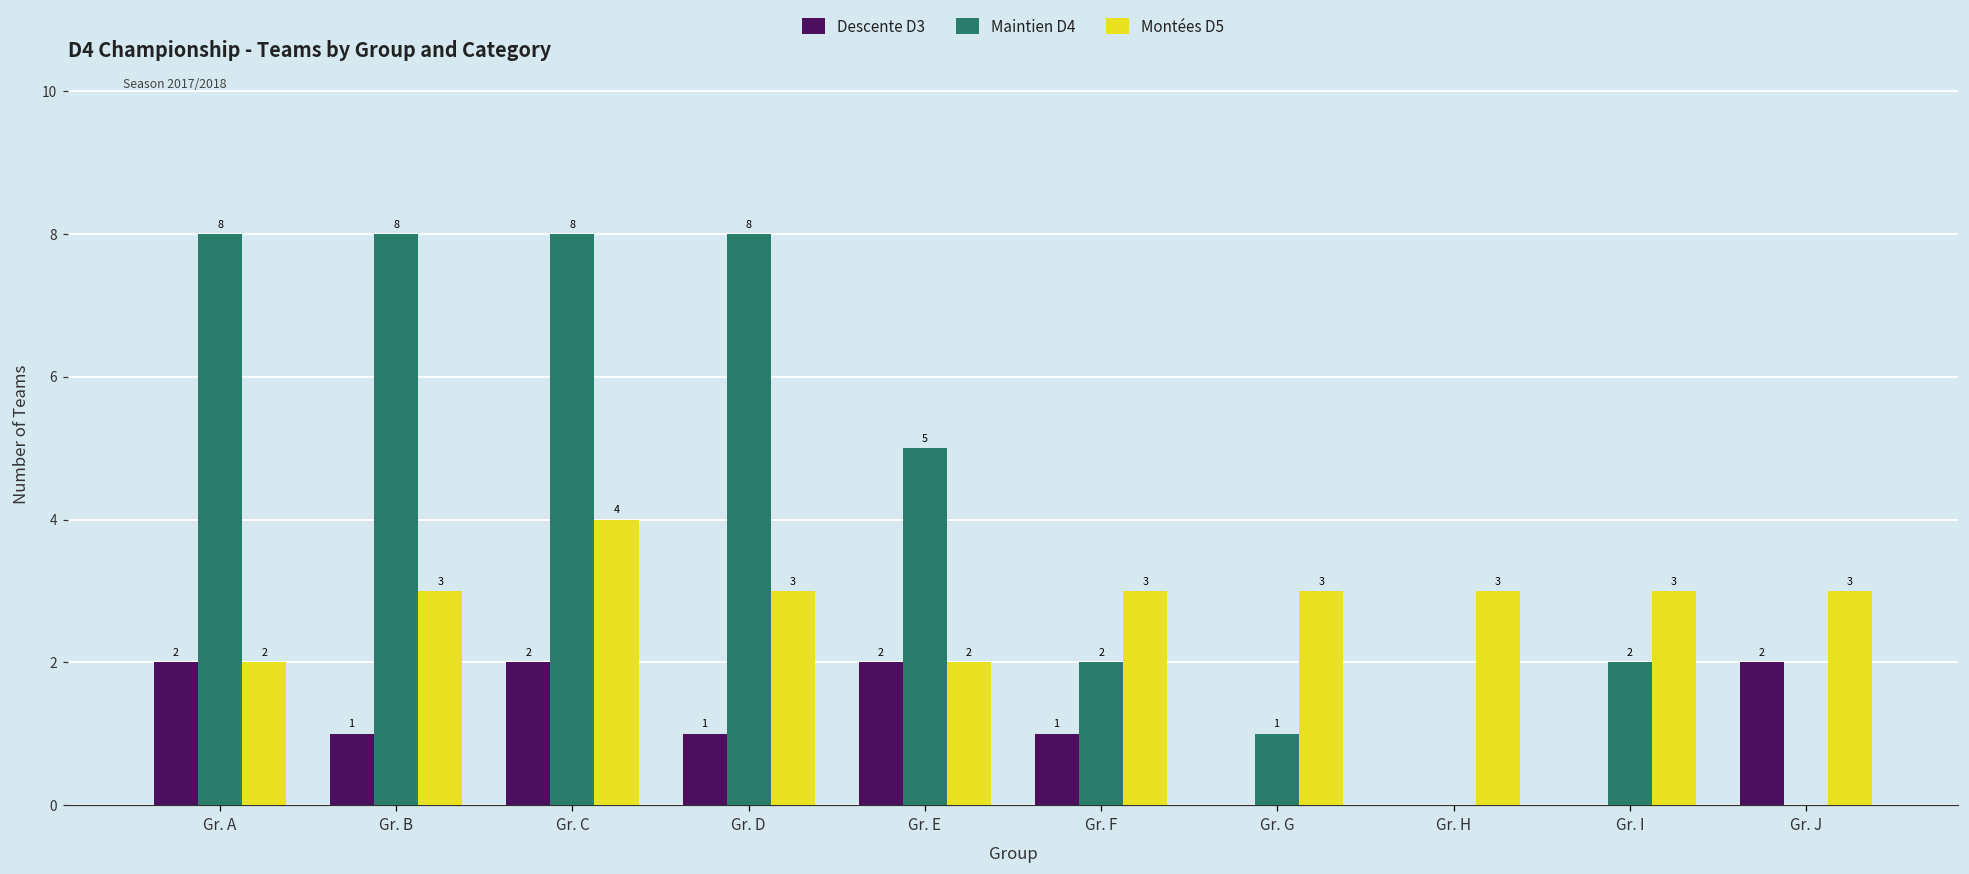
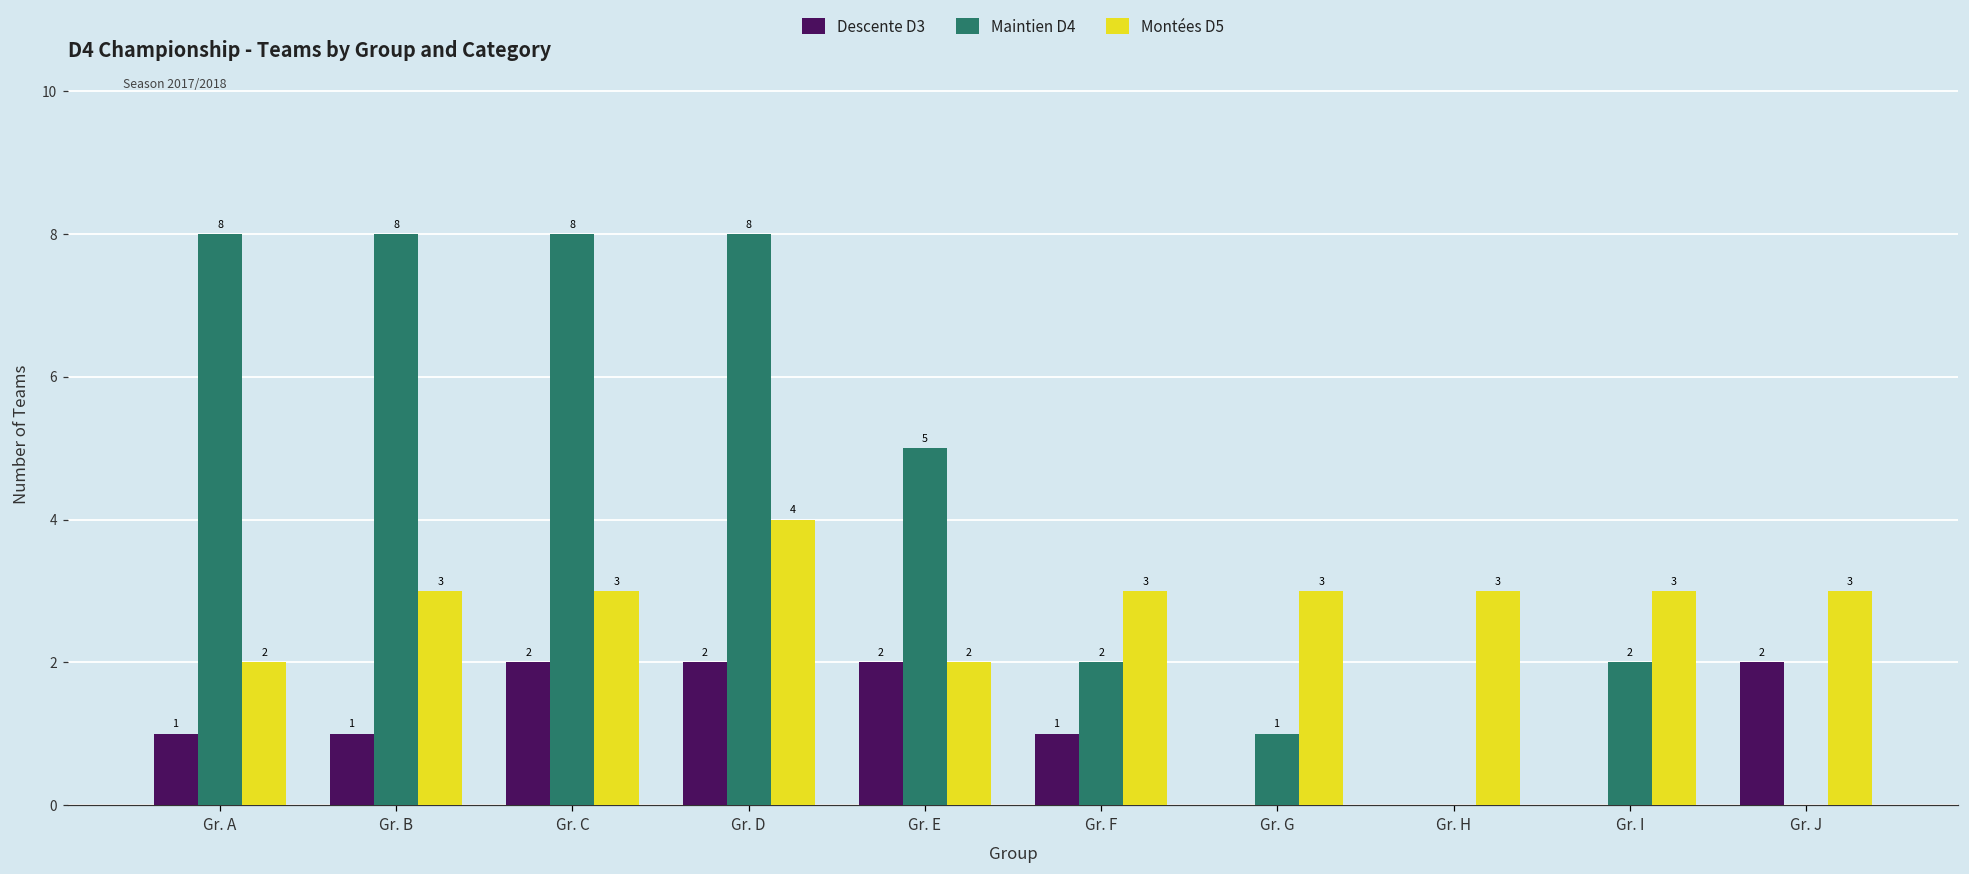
  {
    "Descente D3": {
-     "Gr. A": 2,
+     "Gr. A": 1,
      "Gr. B": 1,
      "Gr. C": 2,
-     "Gr. D": 1,
+     "Gr. D": 2,
      "Gr. E": 2,
      "Gr. F": 1,
      "Gr. J": 2
    },
    "Maintien D4": {
      "Gr. A": 8,
      "Gr. B": 8,
      "Gr. C": 8,
      "Gr. D": 8,
      "Gr. E": 5,
      "Gr. F": 2,
      "Gr. G": 1,
      "Gr. I": 2
    },
    "Montées D5": {
      "Gr. A": 2,
      "Gr. B": 3,
-     "Gr. C": 4,
-     "Gr. D": 3,
+     "Gr. C": 3,
+     "Gr. D": 4,
      "Gr. E": 2,
      "Gr. F": 3,
      "Gr. G": 3,
      "Gr. H": 3,
      "Gr. I": 3,
      "Gr. J": 3
    }
  }
